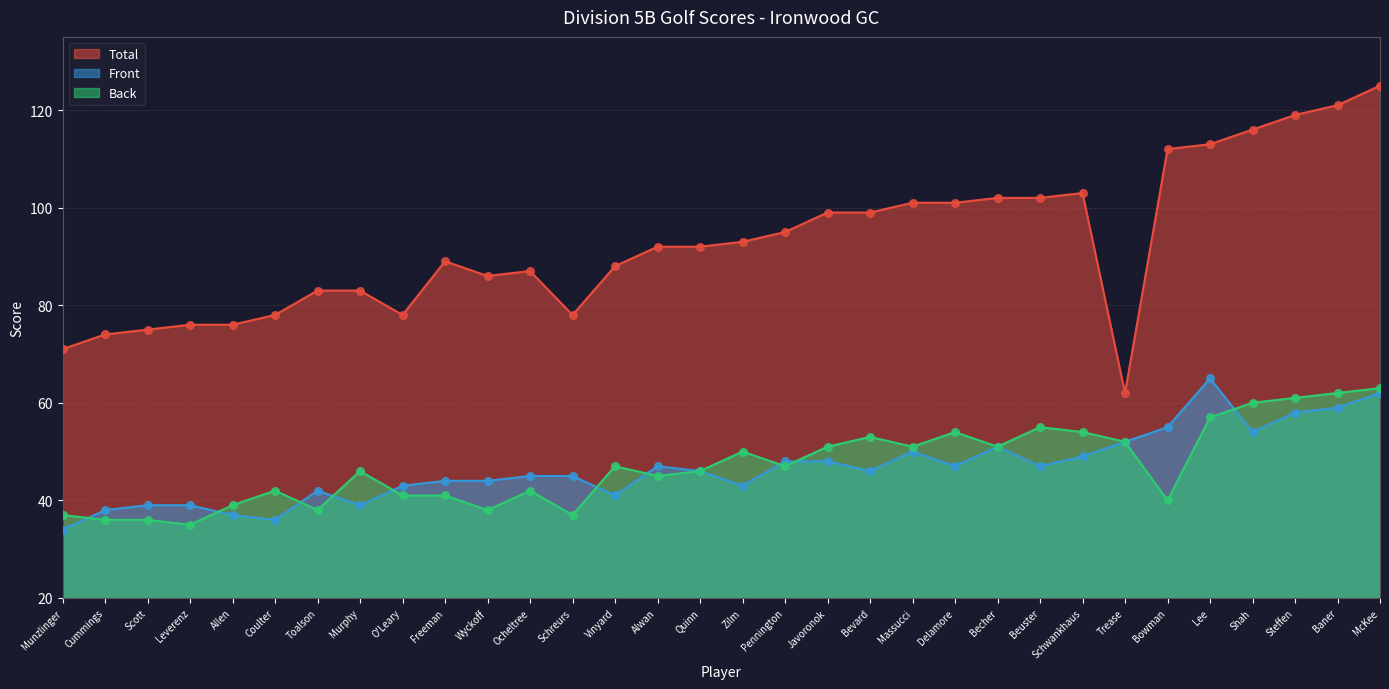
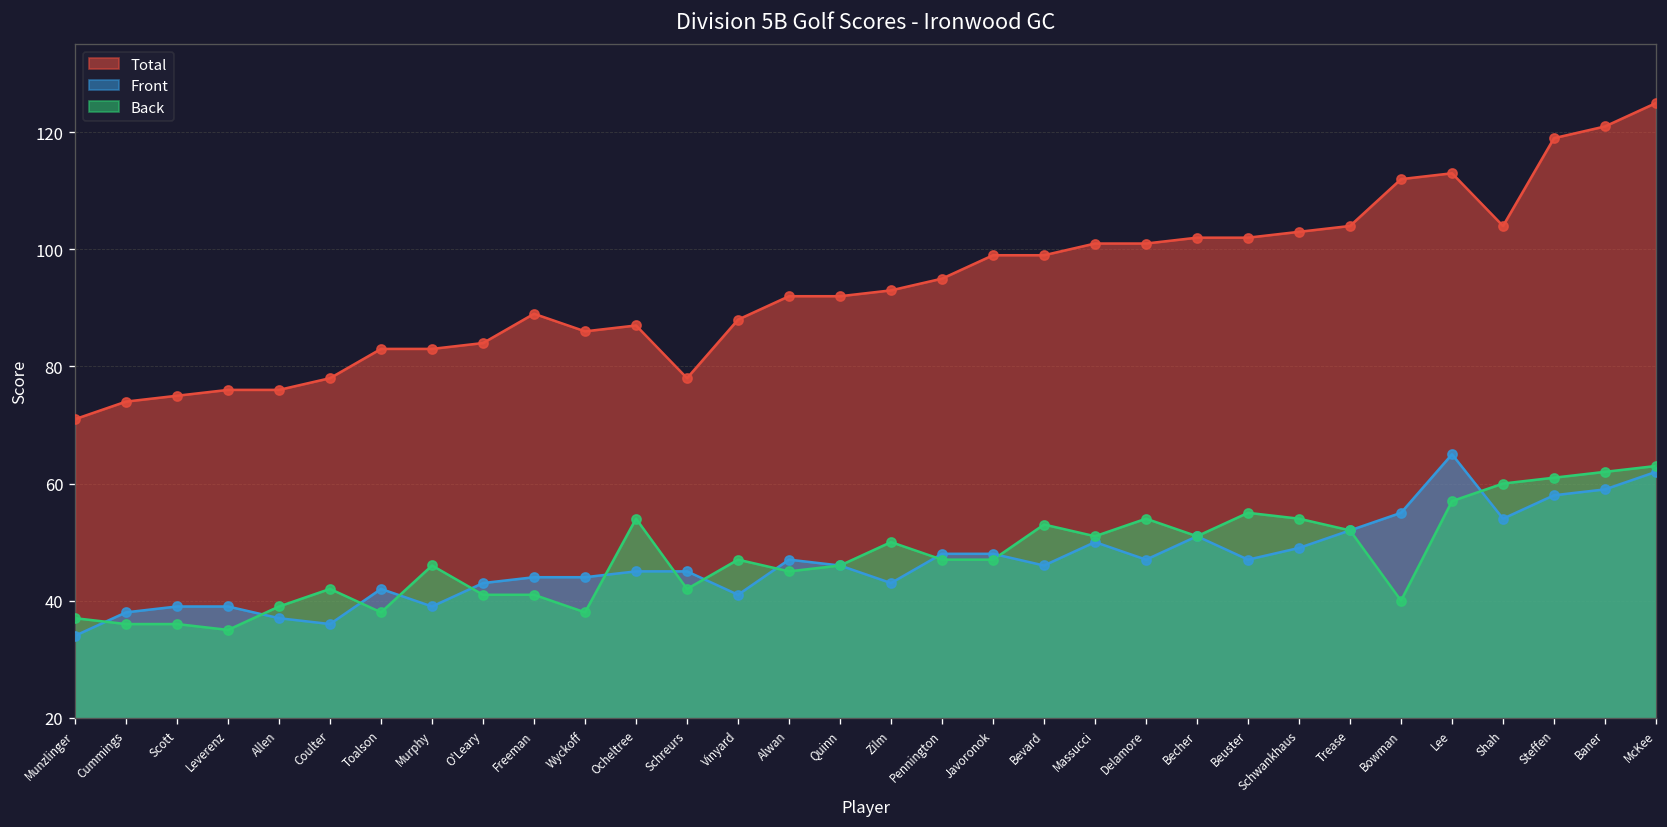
  {
    "Total": {
      "Munzlinger": 71,
      "Cummings": 74,
      "Scott": 75,
      "Leverenz": 76,
      "Allen": 76,
      "Coulter": 78,
      "Toalson": 83,
      "Murphy": 83,
-     "O'Leary": 78,
+     "O'Leary": 84,
      "Freeman": 89,
      "Wyckoff": 86,
      "Ocheltree": 87,
      "Schreurs": 78,
      "Vinyard": 88,
      "Alwan": 92,
      "Quinn": 92,
      "Zilm": 93,
      "Pennington": 95,
      "Javoronok": 99,
      "Bevard": 99,
      "Massucci": 101,
      "Delamore": 101,
      "Becher": 102,
      "Beuster": 102,
      "Schwankhaus": 103,
-     "Trease": 62,
+     "Trease": 104,
      "Bowman": 112,
      "Lee": 113,
-     "Shah": 116,
+     "Shah": 104,
      "Steffen": 119,
      "Baner": 121,
      "McKee": 125
    },
    "Front": {
      "Munzlinger": 34,
      "Cummings": 38,
      "Scott": 39,
      "Leverenz": 39,
      "Allen": 37,
      "Coulter": 36,
      "Toalson": 42,
      "Murphy": 39,
      "O'Leary": 43,
      "Freeman": 44,
      "Wyckoff": 44,
      "Ocheltree": 45,
      "Schreurs": 45,
      "Vinyard": 41,
      "Alwan": 47,
      "Zilm": 43,
      "Pennington": 48,
      "Javoronok": 48,
      "Bevard": 46,
      "Massucci": 50,
      "Delamore": 47,
      "Beuster": 47,
      "Schwankhaus": 49,
      "Bowman": 55,
      "Lee": 65,
      "Shah": 54,
      "Steffen": 58,
      "Baner": 59,
      "McKee": 62
    },
    "Back": {
      "Munzlinger": 37,
      "Cummings": 36,
      "Scott": 36,
      "Leverenz": 35,
      "Allen": 39,
      "Coulter": 42,
      "Toalson": 38,
      "Murphy": 46,
      "O'Leary": 41,
      "Freeman": 41,
      "Wyckoff": 38,
-     "Ocheltree": 42,
-     "Schreurs": 37,
+     "Ocheltree": 54,
+     "Schreurs": 42,
      "Vinyard": 47,
      "Alwan": 45,
      "Zilm": 50,
      "Pennington": 47,
-     "Javoronok": 51,
+     "Javoronok": 47,
      "Bevard": 53,
      "Massucci": 51,
      "Delamore": 54,
      "Beuster": 55,
      "Schwankhaus": 54,
      "Bowman": 40,
      "Lee": 57,
      "Shah": 60,
      "Steffen": 61,
      "Baner": 62,
      "McKee": 63
    }
  }
